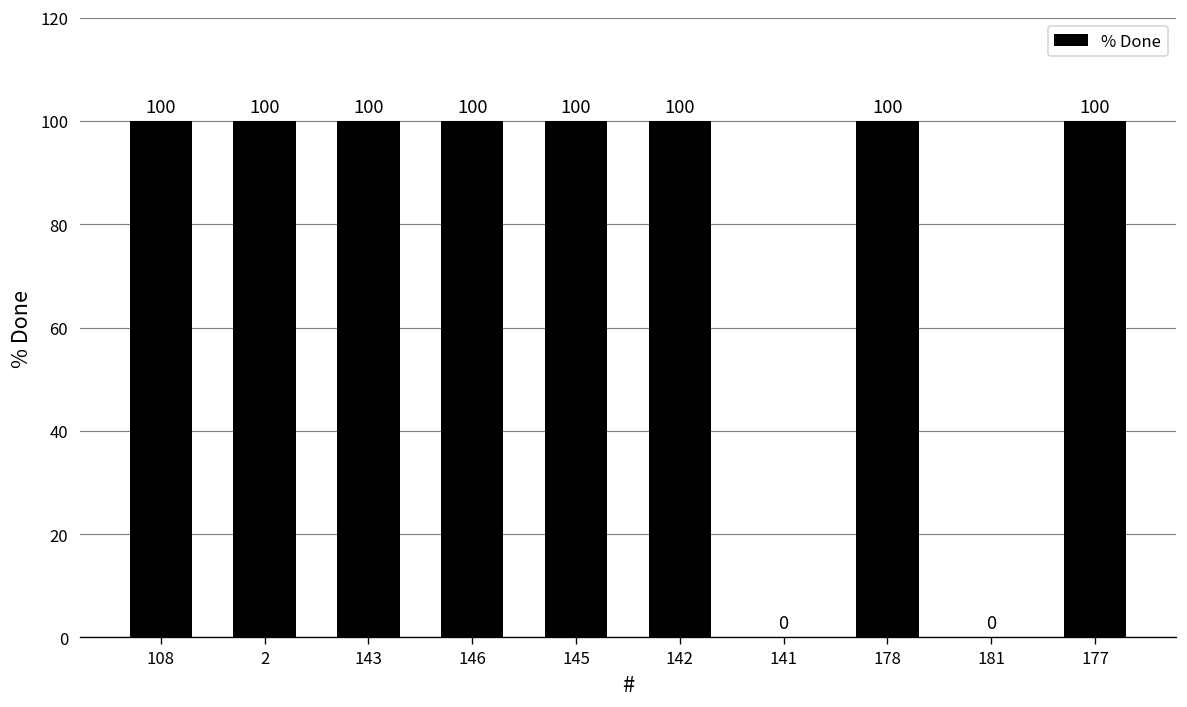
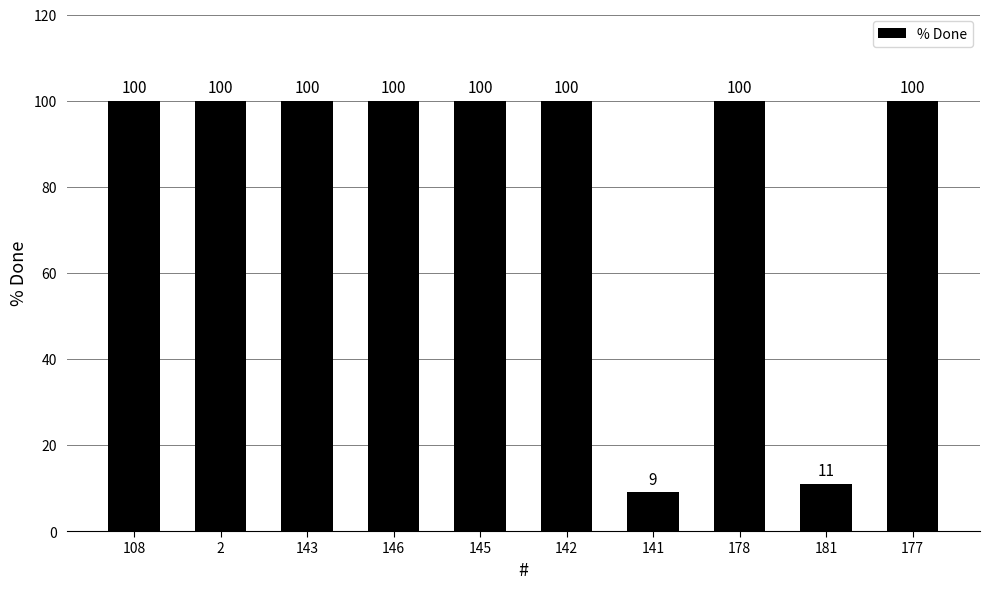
  {
    "108": 100,
    "2": 100,
    "143": 100,
    "146": 100,
    "145": 100,
    "142": 100,
-   "141": 0,
+   "141": 9,
    "178": 100,
-   "181": 0,
+   "181": 11,
    "177": 100
  }
